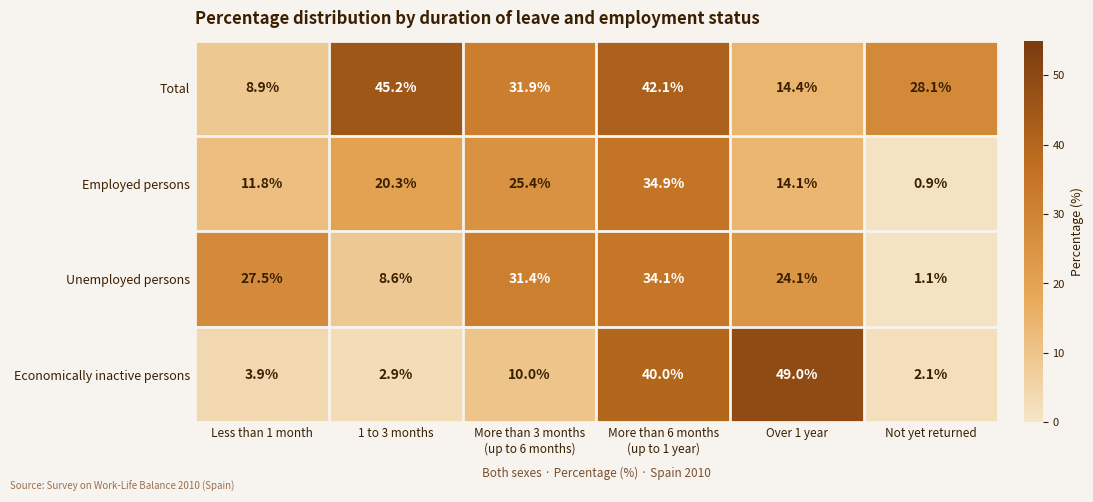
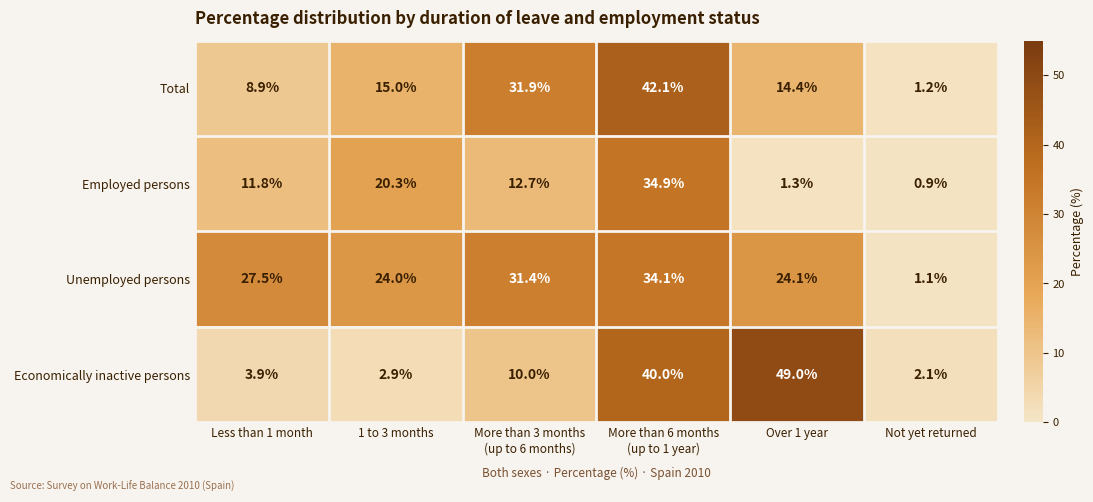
  {
    "Total": {
      "Less than 1 month": "8.9%",
-     "1 to 3 months": "45.2%",
+     "1 to 3 months": "15.0%",
      "More than 3 months (up to 6 months)": "31.9%",
      "More than 6 months (up to 1 year)": "42.1%",
      "Over 1 year": "14.4%",
-     "Not yet returned": "28.1%"
+     "Not yet returned": "1.2%"
    },
    "Employed persons": {
      "Less than 1 month": "11.8%",
      "1 to 3 months": "20.3%",
-     "More than 3 months (up to 6 months)": "25.4%",
+     "More than 3 months (up to 6 months)": "12.7%",
      "More than 6 months (up to 1 year)": "34.9%",
-     "Over 1 year": "14.1%",
+     "Over 1 year": "1.3%",
      "Not yet returned": "0.9%"
    },
    "Unemployed persons": {
      "Less than 1 month": "27.5%",
-     "1 to 3 months": "8.6%",
+     "1 to 3 months": "24.0%",
      "More than 3 months (up to 6 months)": "31.4%",
      "More than 6 months (up to 1 year)": "34.1%",
      "Over 1 year": "24.1%",
      "Not yet returned": "1.1%"
    },
    "Economically inactive persons": {
      "Less than 1 month": "3.9%",
      "1 to 3 months": "2.9%",
      "More than 3 months (up to 6 months)": "10.0%",
      "More than 6 months (up to 1 year)": "40.0%",
      "Over 1 year": "49.0%",
      "Not yet returned": "2.1%"
    }
  }
